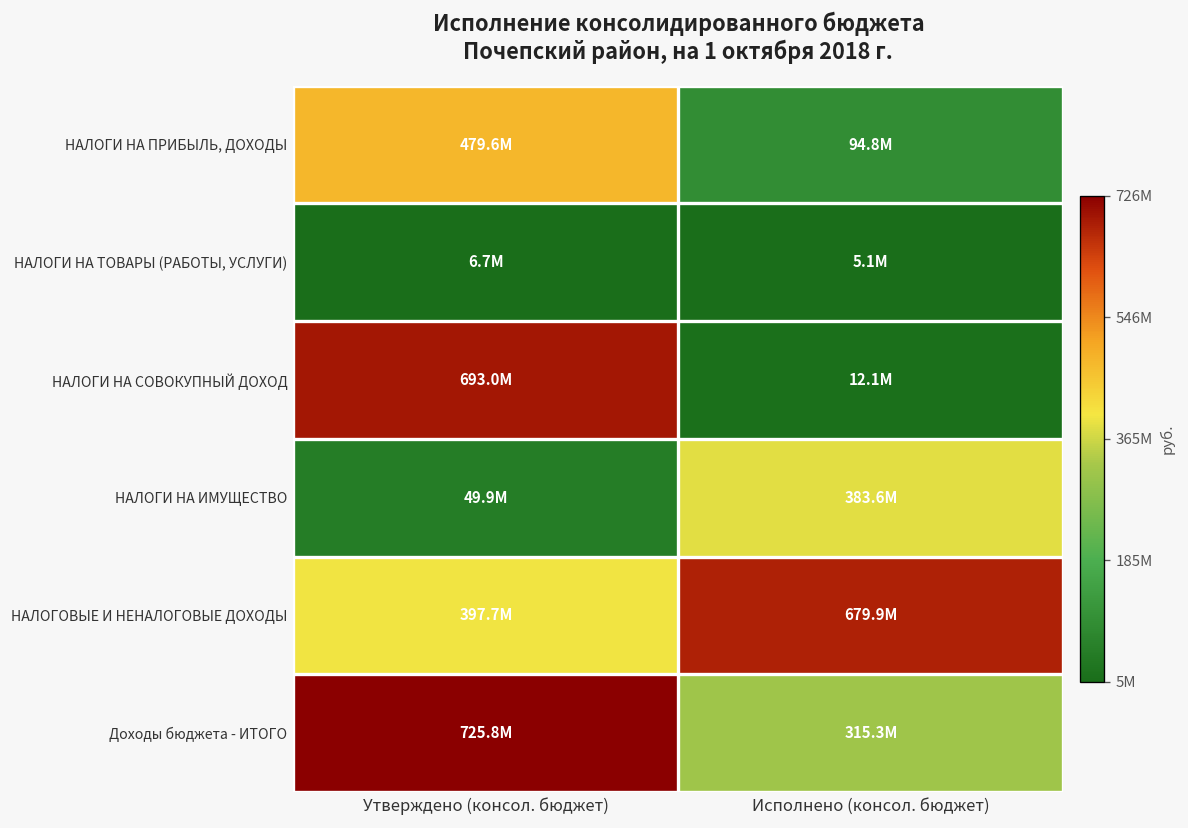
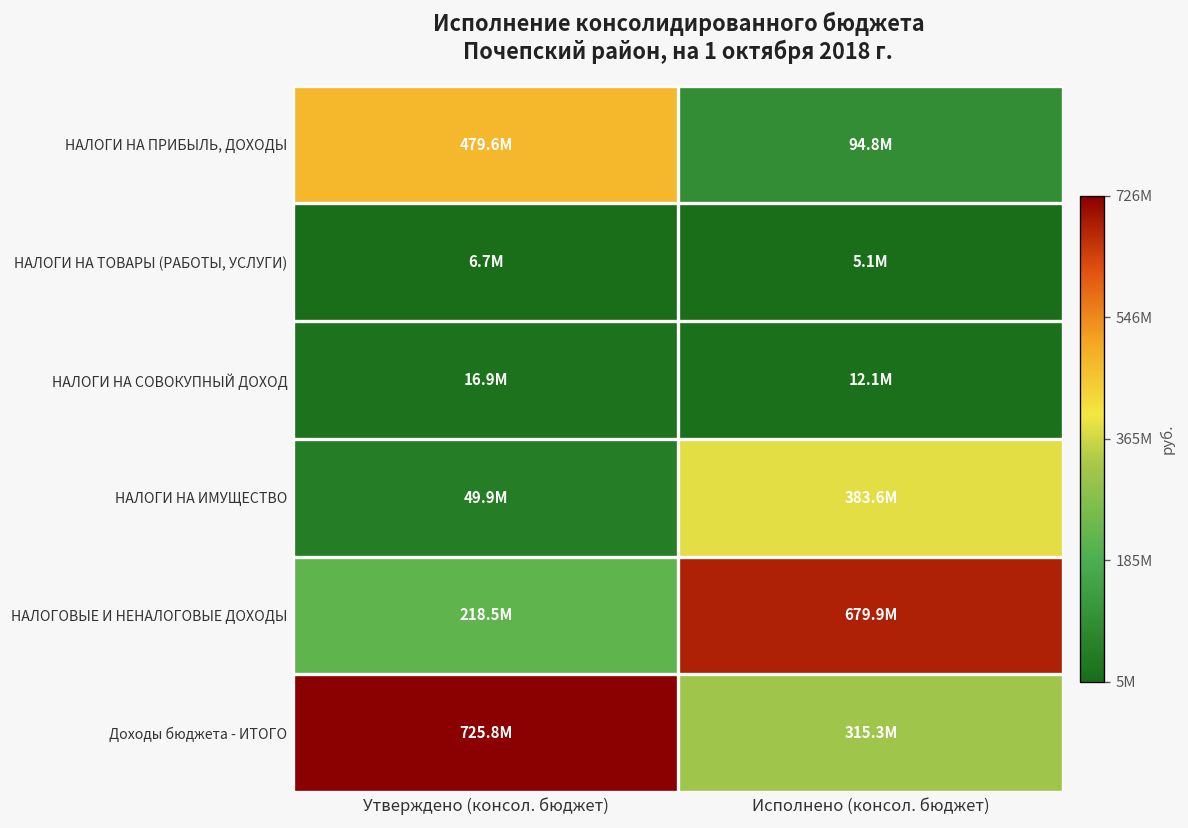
  {
    "НАЛОГИ НА ПРИБЫЛЬ, ДОХОДЫ": {
      "Утверждено (консол. бюджет)": "479.6M",
      "Исполнено (консол. бюджет)": "94.8M"
    },
    "НАЛОГИ НА ТОВАРЫ (РАБОТЫ, УСЛУГИ)": {
      "Утверждено (консол. бюджет)": "6.7M",
      "Исполнено (консол. бюджет)": "5.1M"
    },
    "НАЛОГИ НА СОВОКУПНЫЙ ДОХОД": {
-     "Утверждено (консол. бюджет)": "693.0M",
+     "Утверждено (консол. бюджет)": "16.9M",
      "Исполнено (консол. бюджет)": "12.1M"
    },
    "НАЛОГИ НА ИМУЩЕСТВО": {
      "Утверждено (консол. бюджет)": "49.9M",
      "Исполнено (консол. бюджет)": "383.6M"
    },
    "НАЛОГОВЫЕ И НЕНАЛОГОВЫЕ ДОХОДЫ": {
-     "Утверждено (консол. бюджет)": "397.7M",
+     "Утверждено (консол. бюджет)": "218.5M",
      "Исполнено (консол. бюджет)": "679.9M"
    },
    "Доходы бюджета - ИТОГО": {
      "Утверждено (консол. бюджет)": "725.8M",
      "Исполнено (консол. бюджет)": "315.3M"
    }
  }
